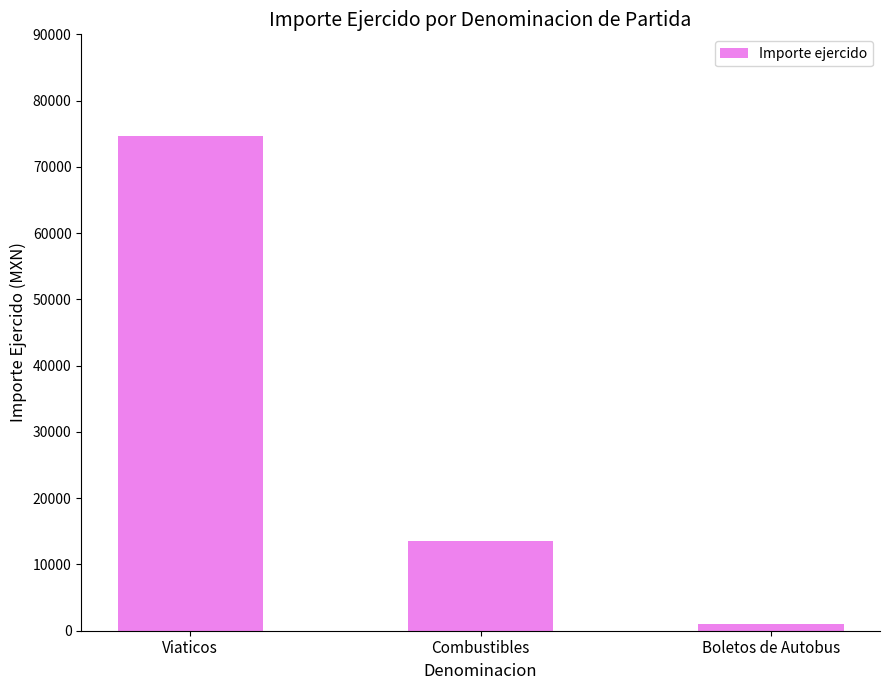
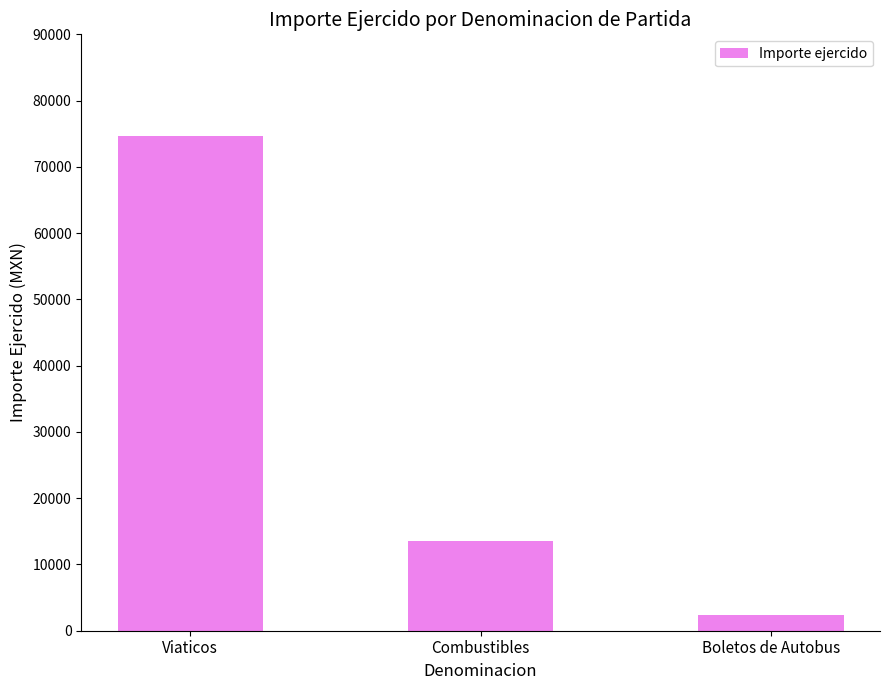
  {
    "Viaticos": 75000,
    "Combustibles": 14000,
-   "Boletos de Autobus": 1000
+   "Boletos de Autobus": 2000
  }
